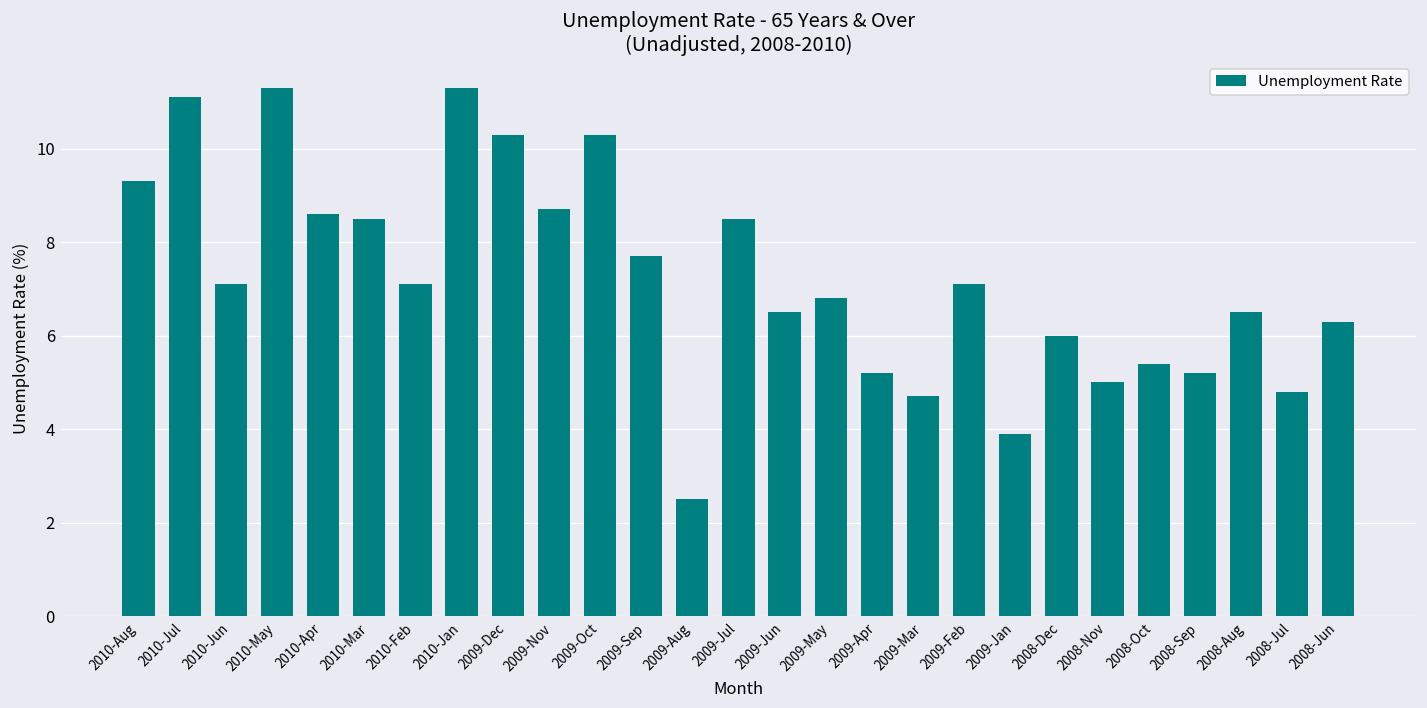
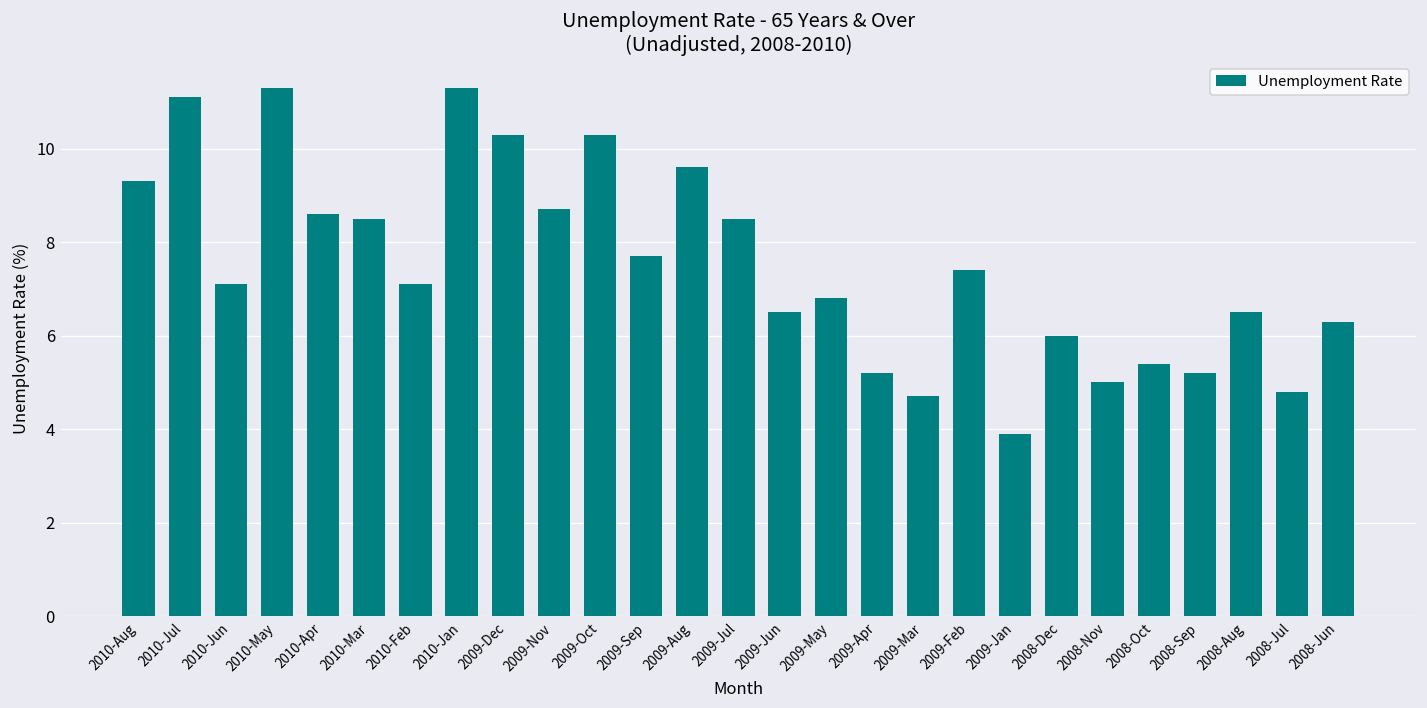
  {
    "2010-Aug": 9.3,
    "2010-Jul": 11.1,
    "2010-Jun": 7.1,
    "2010-May": 11.3,
    "2010-Apr": 8.6,
    "2010-Mar": 8.5,
    "2010-Feb": 7.1,
    "2010-Jan": 11.3,
    "2009-Dec": 10.3,
    "2009-Nov": 8.7,
    "2009-Oct": 10.3,
    "2009-Sep": 7.7,
-   "2009-Aug": 2.5,
+   "2009-Aug": 9.6,
    "2009-Jul": 8.5,
    "2009-Jun": 6.5,
    "2009-May": 6.8,
    "2009-Apr": 5.2,
    "2009-Mar": 4.7,
-   "2009-Feb": 7.1,
+   "2009-Feb": 7.4,
    "2009-Jan": 3.9,
    "2008-Dec": 6.0,
    "2008-Nov": 5.0,
    "2008-Oct": 5.4,
    "2008-Sep": 5.2,
    "2008-Aug": 6.5,
    "2008-Jul": 4.8,
    "2008-Jun": 6.3
  }
